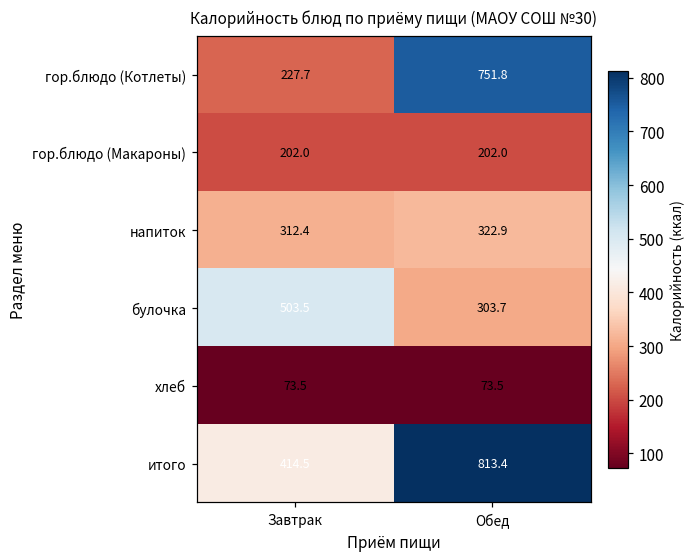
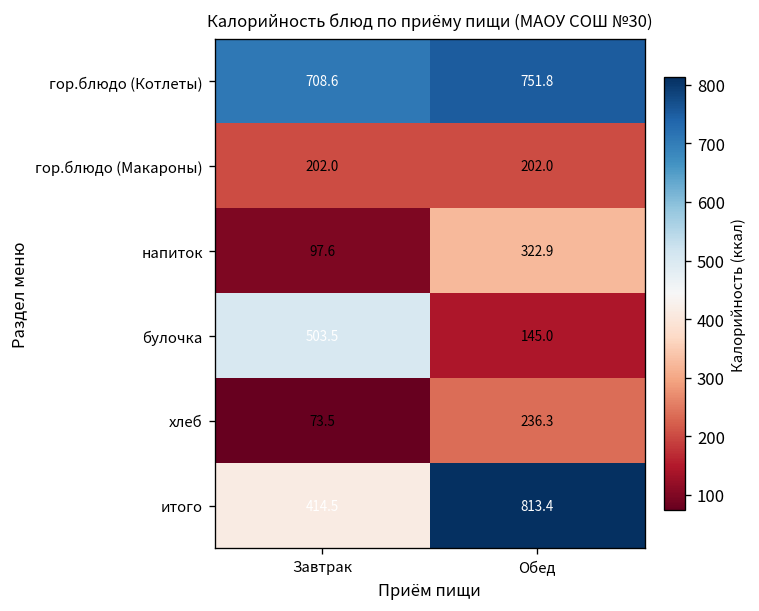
  {
    "гор.блюдо (Котлеты)": {
-     "Завтрак": 227.7,
+     "Завтрак": 708.6,
      "Обед": 751.8
    },
    "гор.блюдо (Макароны)": {
      "Завтрак": 202.0,
      "Обед": 202.0
    },
    "напиток": {
-     "Завтрак": 312.4,
+     "Завтрак": 97.6,
      "Обед": 322.9
    },
    "булочка": {
-     "Обед": 303.7
+     "Обед": 145.0
    },
    "хлеб": {
      "Завтрак": 73.5,
-     "Обед": 73.5
+     "Обед": 236.3
    },
    "итого": {
      "Обед": 813.4
    }
  }
